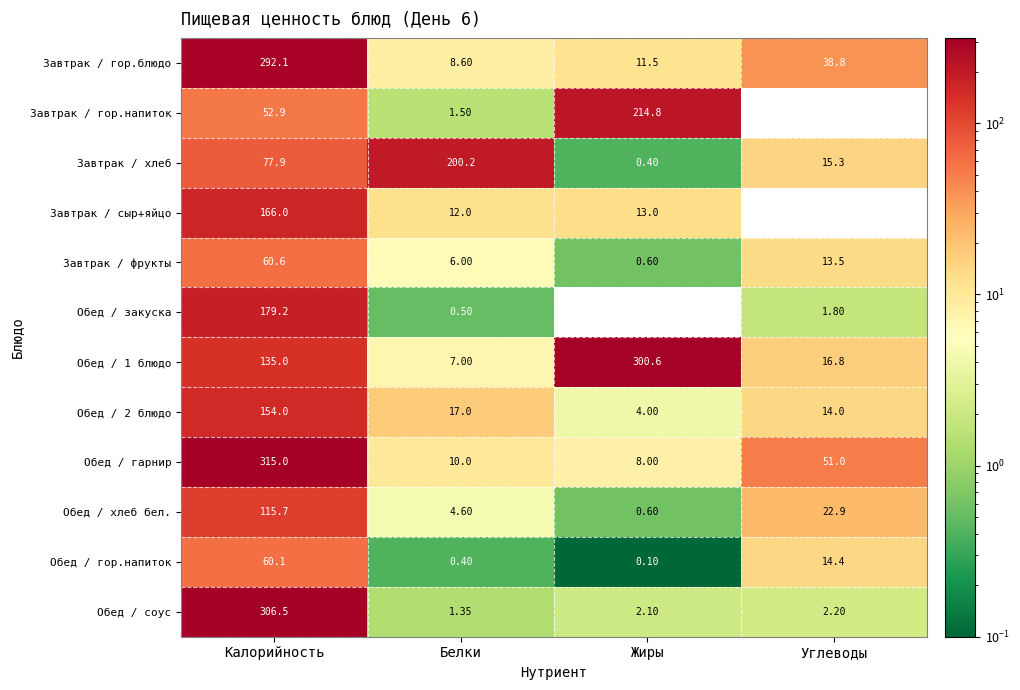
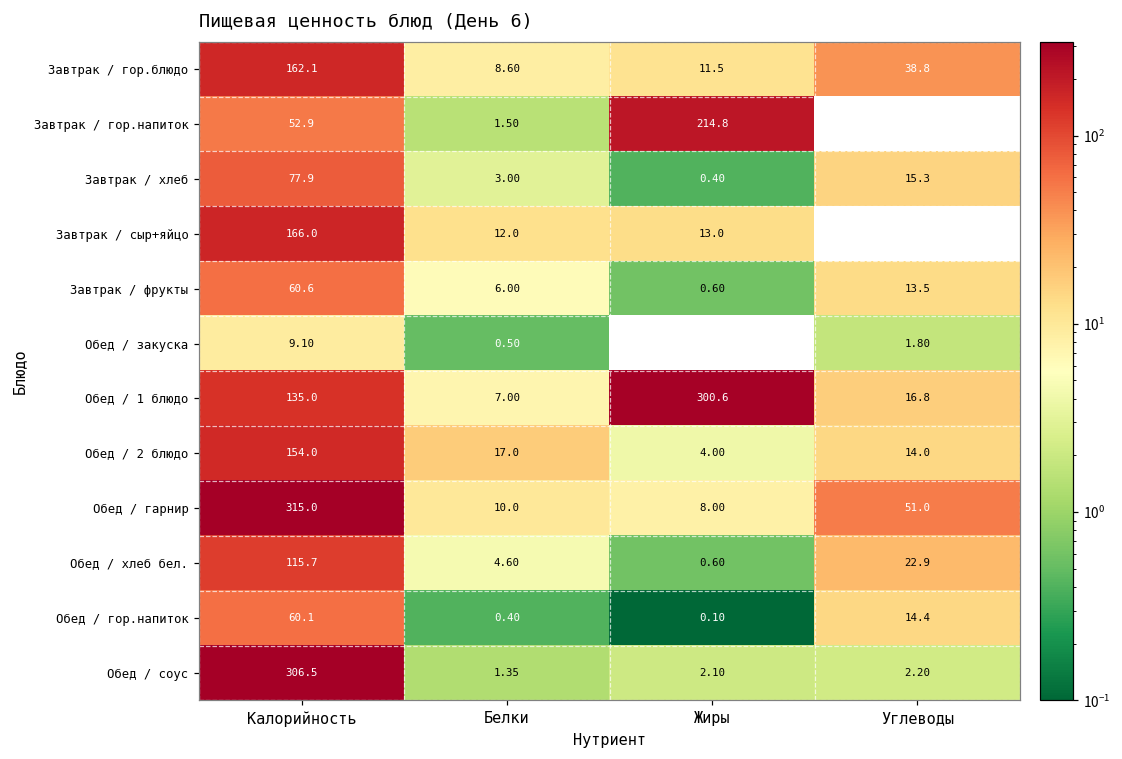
  {
    "Завтрак / гор.блюдо": {
-     "Калорийность": 292.1,
+     "Калорийность": 162.1,
      "Белки": 8.60,
      "Жиры": 11.5,
      "Углеводы": 38.8
    },
    "Завтрак / гор.напиток": {
      "Калорийность": 52.9,
      "Белки": 1.50,
      "Жиры": 214.8
    },
    "Завтрак / хлеб": {
      "Калорийность": 77.9,
-     "Белки": 200.2,
+     "Белки": 3.00,
      "Жиры": 0.40,
      "Углеводы": 15.3
    },
    "Завтрак / сыр+яйцо": {
      "Калорийность": 166.0,
      "Белки": 12.0,
      "Жиры": 13.0
    },
    "Завтрак / фрукты": {
      "Калорийность": 60.6,
      "Белки": 6.00,
      "Жиры": 0.60,
      "Углеводы": 13.5
    },
    "Обед / закуска": {
-     "Калорийность": 179.2,
+     "Калорийность": 9.10,
      "Белки": 0.50,
      "Углеводы": 1.80
    },
    "Обед / 1 блюдо": {
      "Калорийность": 135.0,
      "Белки": 7.00,
      "Жиры": 300.6,
      "Углеводы": 16.8
    },
    "Обед / 2 блюдо": {
      "Калорийность": 154.0,
      "Белки": 17.0,
      "Жиры": 4.00,
      "Углеводы": 14.0
    },
    "Обед / гарнир": {
      "Калорийность": 315.0,
      "Белки": 10.0,
      "Жиры": 8.00,
      "Углеводы": 51.0
    },
    "Обед / хлеб бел.": {
      "Калорийность": 115.7,
      "Белки": 4.60,
      "Жиры": 0.60,
      "Углеводы": 22.9
    },
    "Обед / гор.напиток": {
      "Калорийность": 60.1,
      "Белки": 0.40,
      "Жиры": 0.10,
      "Углеводы": 14.4
    },
    "Обед / соус": {
      "Калорийность": 306.5,
      "Белки": 1.35,
      "Жиры": 2.10,
      "Углеводы": 2.20
    }
  }
